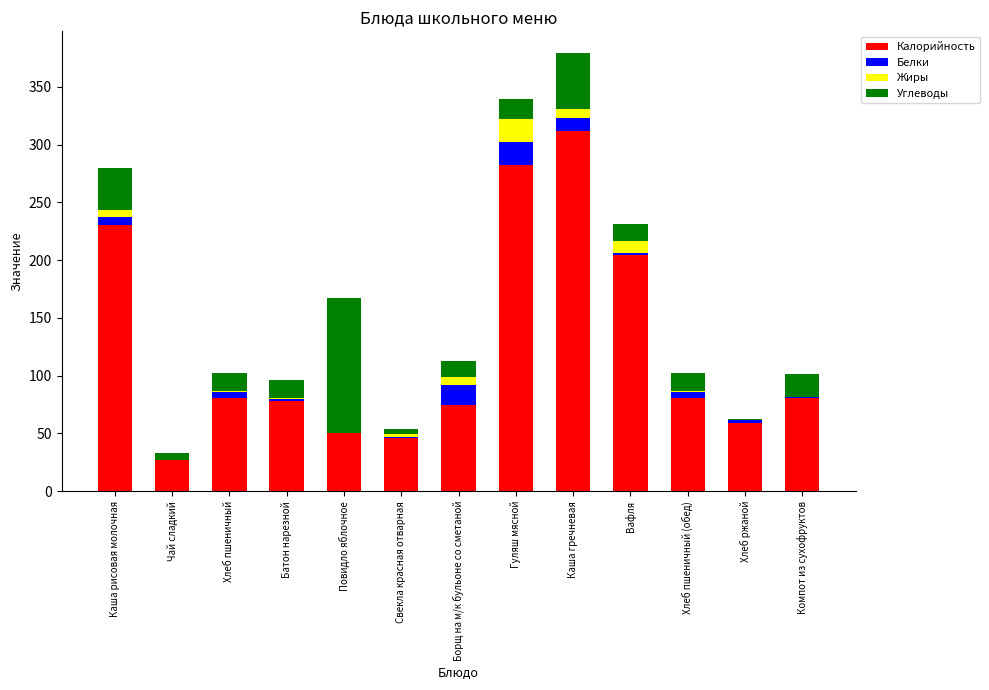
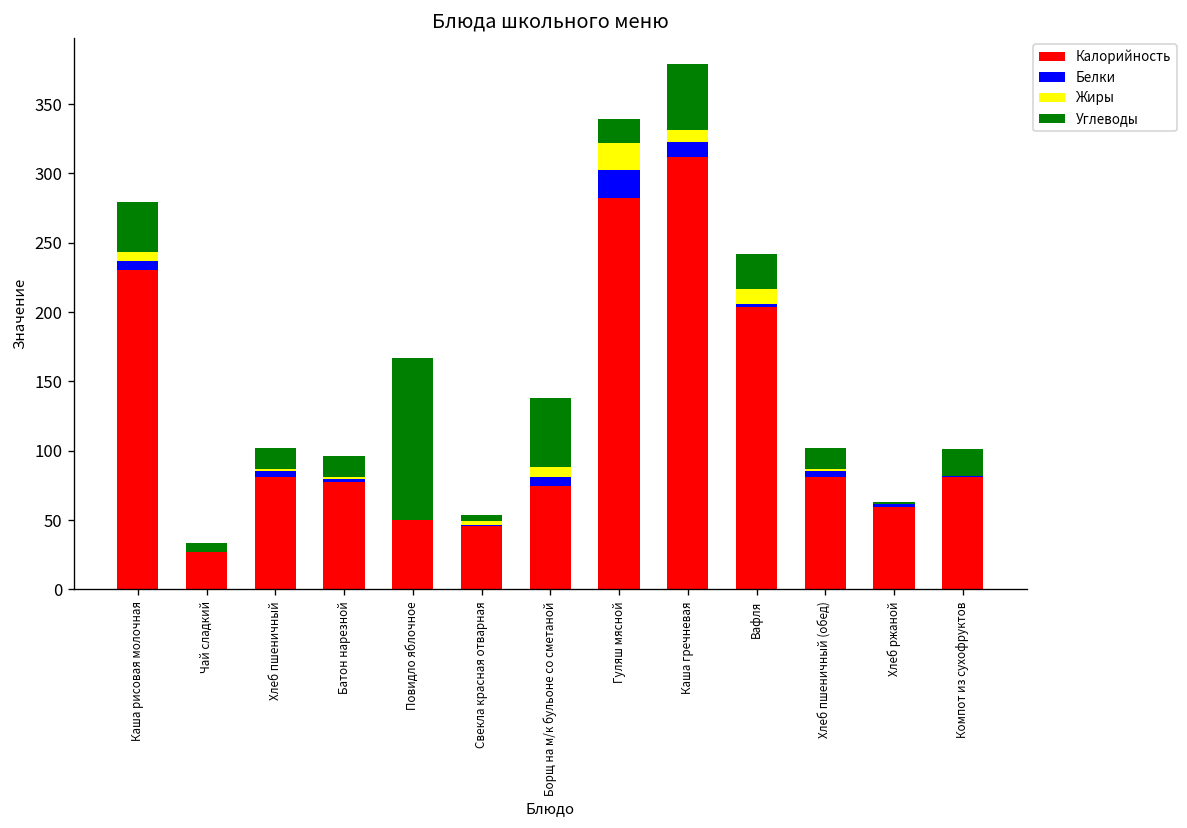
  {
    "Калорийность": {
      "Каша рисовая молочная": 231,
      "Чай сладкий": 27,
      "Хлеб пшеничный": 81,
      "Батон нарезной": 78,
      "Повидло яблочное": 50,
      "Свекла красная отварная": 46,
      "Борщ на м/к бульоне со сметаной": 75,
      "Гуляш мясной": 282,
      "Каша гречневая": 312,
      "Вафля": 204,
      "Хлеб пшеничный (обед)": 81,
      "Хлеб ржаной": 59,
      "Компот из сухофруктов": 81
    },
    "Белки": {
      "Каша рисовая молочная": 7,
      "Хлеб пшеничный": 5,
      "Батон нарезной": 2,
-     "Борщ на м/к бульоне со сметаной": 17,
+     "Борщ на м/к бульоне со сметаной": 7,
      "Гуляш мясной": 20,
      "Каша гречневая": 11,
      "Хлеб пшеничный (обед)": 5
    },
    "Жиры": {
      "Каша рисовая молочная": 7,
      "Чай сладкий": 0,
      "Повидло яблочное": 0,
      "Свекла красная отварная": 3,
      "Борщ на м/к бульоне со сметаной": 7,
      "Гуляш мясной": 20,
      "Каша гречневая": 8,
      "Вафля": 10,
      "Компот из сухофруктов": 0
    },
    "Углеводы": {
      "Каша рисовая молочная": 36,
      "Чай сладкий": 7,
      "Хлеб пшеничный": 15,
      "Батон нарезной": 15,
      "Повидло яблочное": 117,
      "Свекла красная отварная": 5,
-     "Борщ на м/к бульоне со сметаной": 14,
+     "Борщ на м/к бульоне со сметаной": 50,
      "Гуляш мясной": 17,
      "Каша гречневая": 48,
-     "Вафля": 15,
+     "Вафля": 26,
      "Хлеб пшеничный (обед)": 15,
      "Компот из сухофруктов": 20
    }
  }
